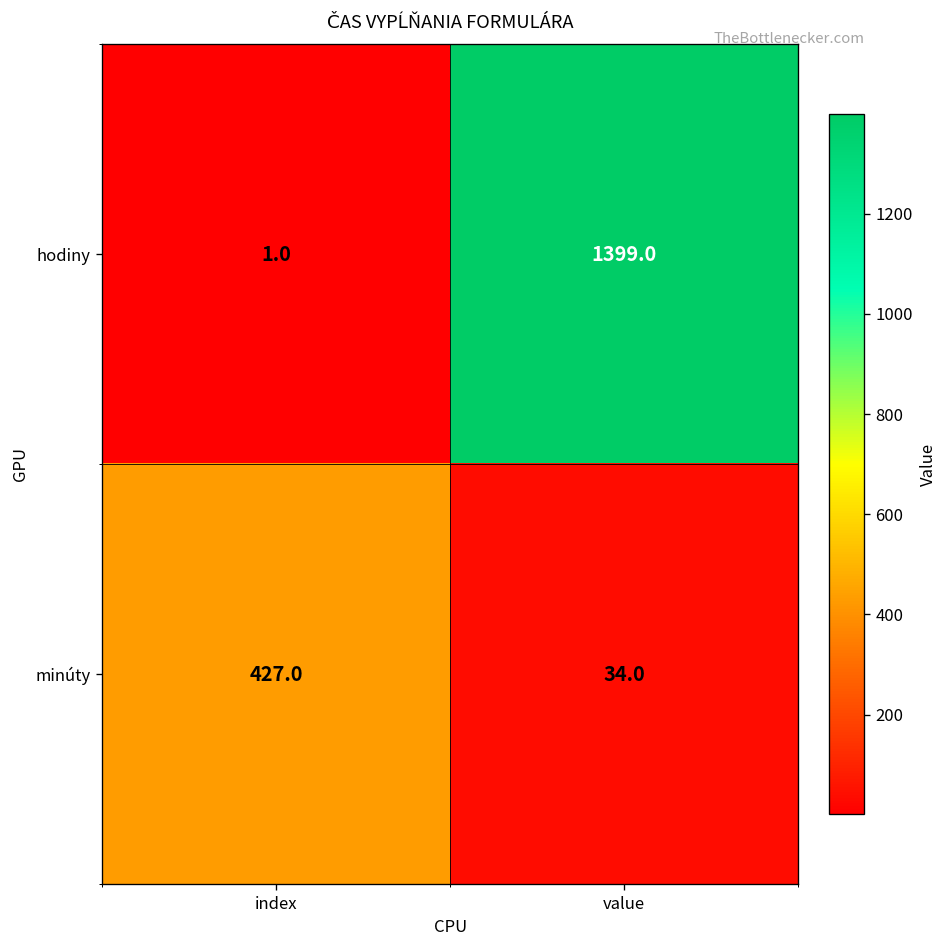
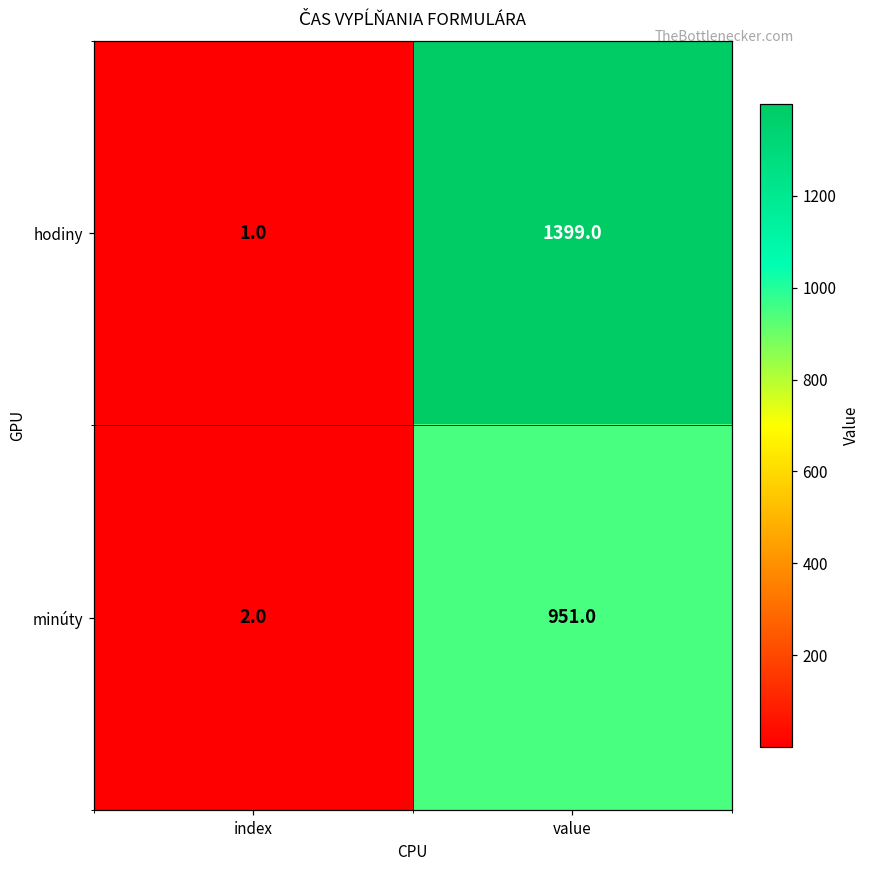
  {
    "hodiny": {
      "index": 1.0,
      "value": 1399.0
    },
    "minúty": {
-     "index": 427.0,
-     "value": 34.0
+     "index": 2.0,
+     "value": 951.0
    }
  }
